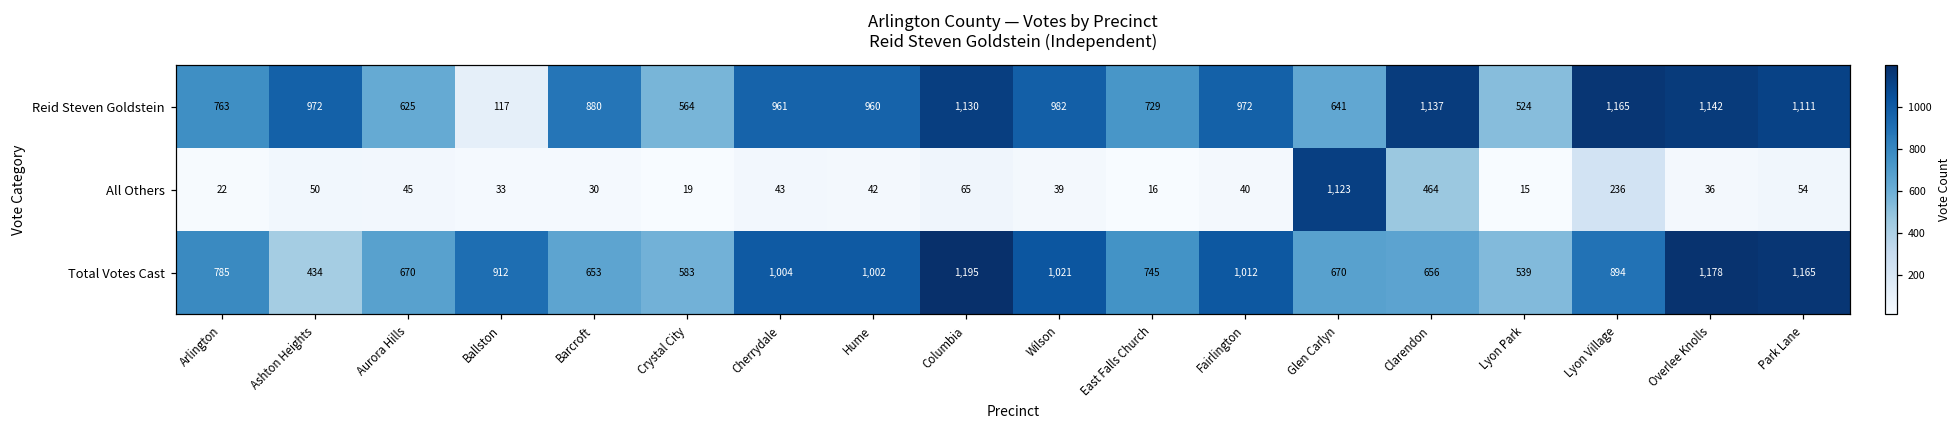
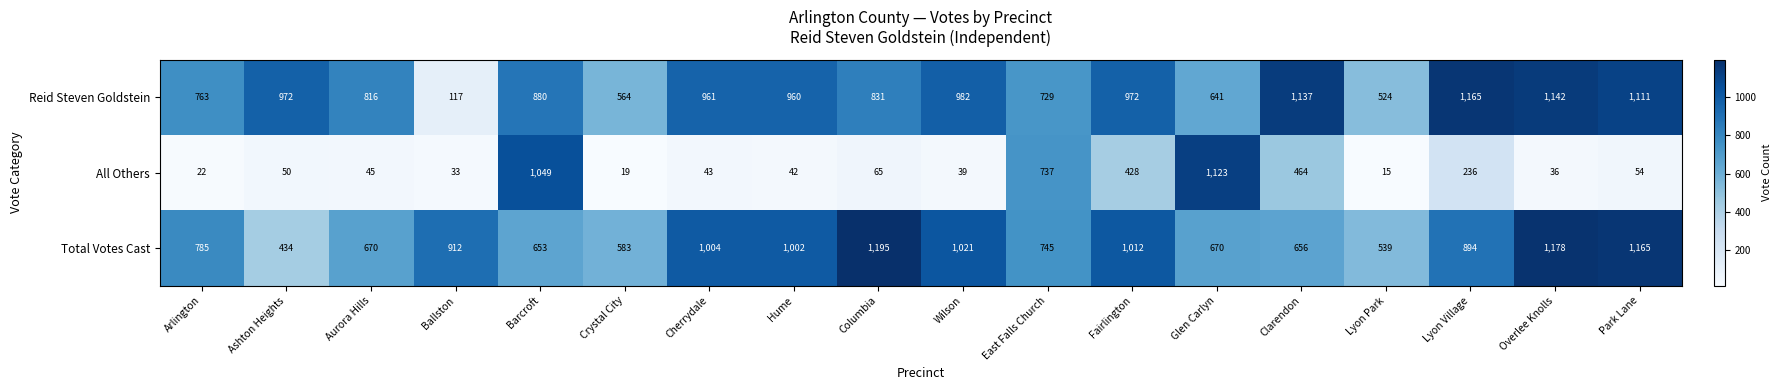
  {
    "Reid Steven Goldstein": {
      "Arlington": "763",
      "Ashton Heights": "972",
-     "Aurora Hills": "625",
+     "Aurora Hills": "816",
      "Ballston": "117",
      "Barcroft": "880",
      "Crystal City": "564",
      "Cherrydale": "961",
      "Hume": "960",
-     "Columbia": "1,130",
+     "Columbia": "831",
      "Wilson": "982",
      "East Falls Church": "729",
      "Fairlington": "972",
      "Glen Carlyn": "641",
      "Clarendon": "1,137",
      "Lyon Park": "524",
      "Lyon Village": "1,165",
      "Overlee Knolls": "1,142",
      "Park Lane": "1,111"
    },
    "All Others": {
      "Arlington": "22",
      "Ashton Heights": "50",
      "Aurora Hills": "45",
      "Ballston": "33",
-     "Barcroft": "30",
+     "Barcroft": "1,049",
      "Crystal City": "19",
      "Cherrydale": "43",
      "Hume": "42",
      "Columbia": "65",
      "Wilson": "39",
-     "East Falls Church": "16",
-     "Fairlington": "40",
+     "East Falls Church": "737",
+     "Fairlington": "428",
      "Glen Carlyn": "1,123",
      "Clarendon": "464",
      "Lyon Park": "15",
      "Lyon Village": "236",
      "Overlee Knolls": "36",
      "Park Lane": "54"
    },
    "Total Votes Cast": {
      "Arlington": "785",
      "Ashton Heights": "434",
      "Aurora Hills": "670",
      "Ballston": "912",
      "Barcroft": "653",
      "Crystal City": "583",
      "Cherrydale": "1,004",
      "Hume": "1,002",
      "Columbia": "1,195",
      "Wilson": "1,021",
      "East Falls Church": "745",
      "Fairlington": "1,012",
      "Glen Carlyn": "670",
      "Clarendon": "656",
      "Lyon Park": "539",
      "Lyon Village": "894",
      "Overlee Knolls": "1,178",
      "Park Lane": "1,165"
    }
  }
